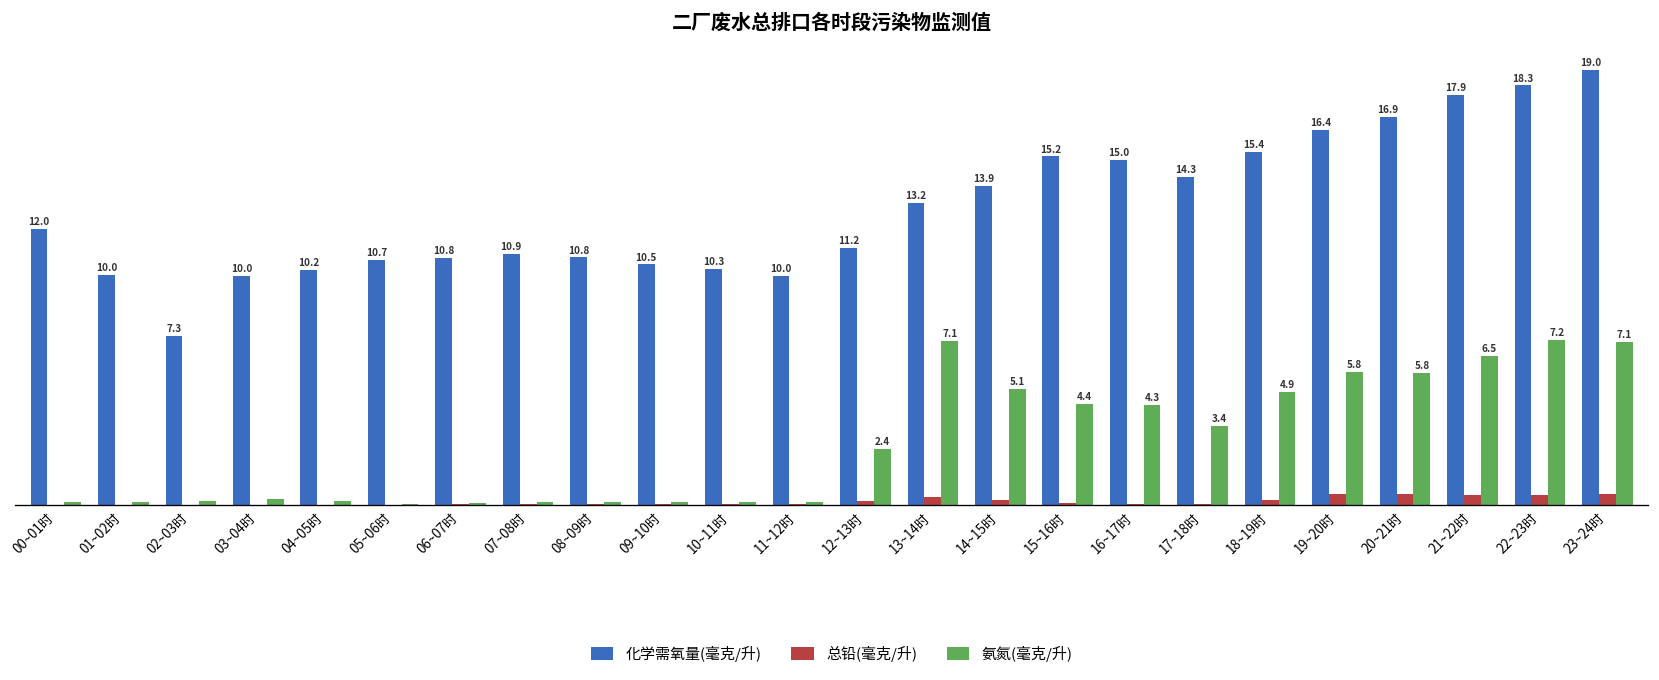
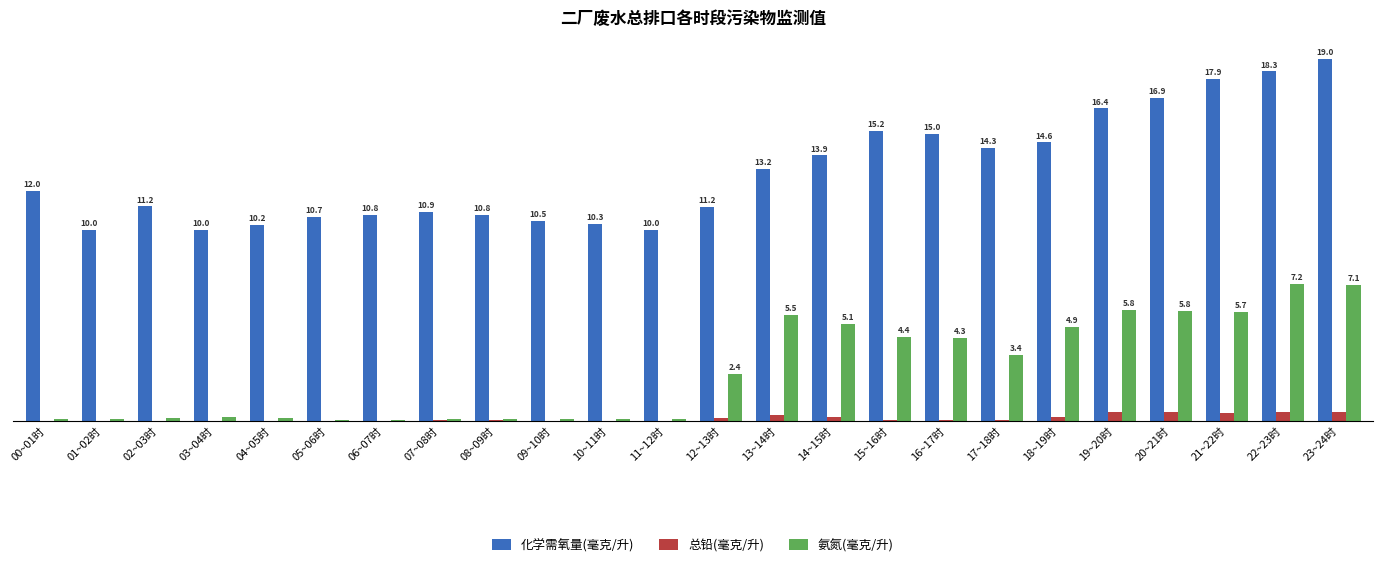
  {
    "化学需氧量(毫克/升)": {
      "00~01时": 12.0,
      "01~02时": 10.0,
-     "02~03时": 7.3,
+     "02~03时": 11.2,
      "03~04时": 10.0,
      "04~05时": 10.2,
      "05~06时": 10.7,
      "06~07时": 10.8,
      "07~08时": 10.9,
      "08~09时": 10.8,
      "09~10时": 10.5,
      "10~11时": 10.3,
      "11~12时": 10.0,
      "12~13时": 11.2,
      "13~14时": 13.2,
      "14~15时": 13.9,
      "15~16时": 15.2,
      "16~17时": 15.0,
      "17~18时": 14.3,
-     "18~19时": 15.4,
+     "18~19时": 14.6,
      "19~20时": 16.4,
      "20~21时": 16.9,
      "21~22时": 17.9,
      "22~23时": 18.3,
      "23~24时": 19.0
    },
    "氨氮(毫克/升)": {
      "12~13时": 2.4,
-     "13~14时": 7.1,
+     "13~14时": 5.5,
      "14~15时": 5.1,
      "15~16时": 4.4,
      "16~17时": 4.3,
      "17~18时": 3.4,
      "18~19时": 4.9,
      "19~20时": 5.8,
      "20~21时": 5.8,
-     "21~22时": 6.5,
+     "21~22时": 5.7,
      "22~23时": 7.2,
      "23~24时": 7.1
    }
  }
